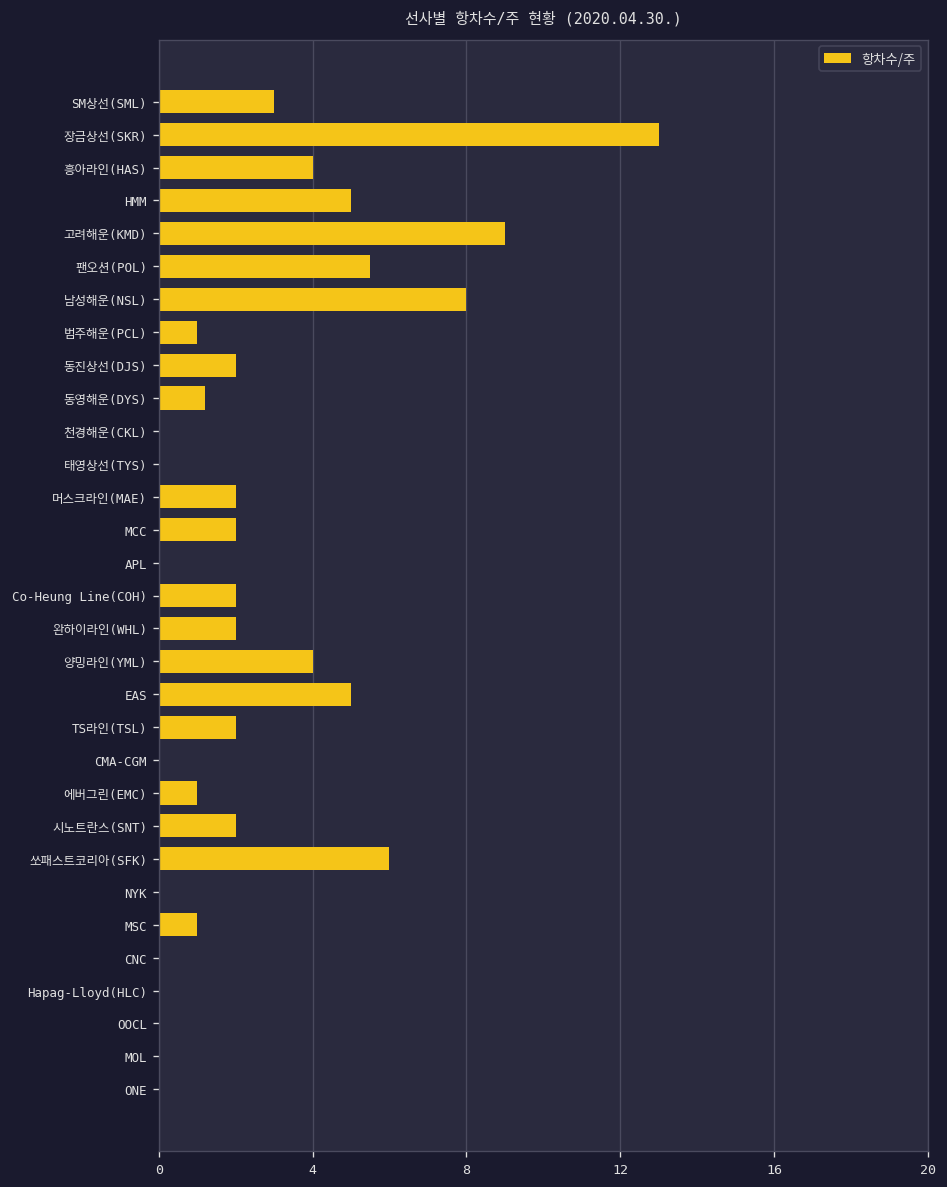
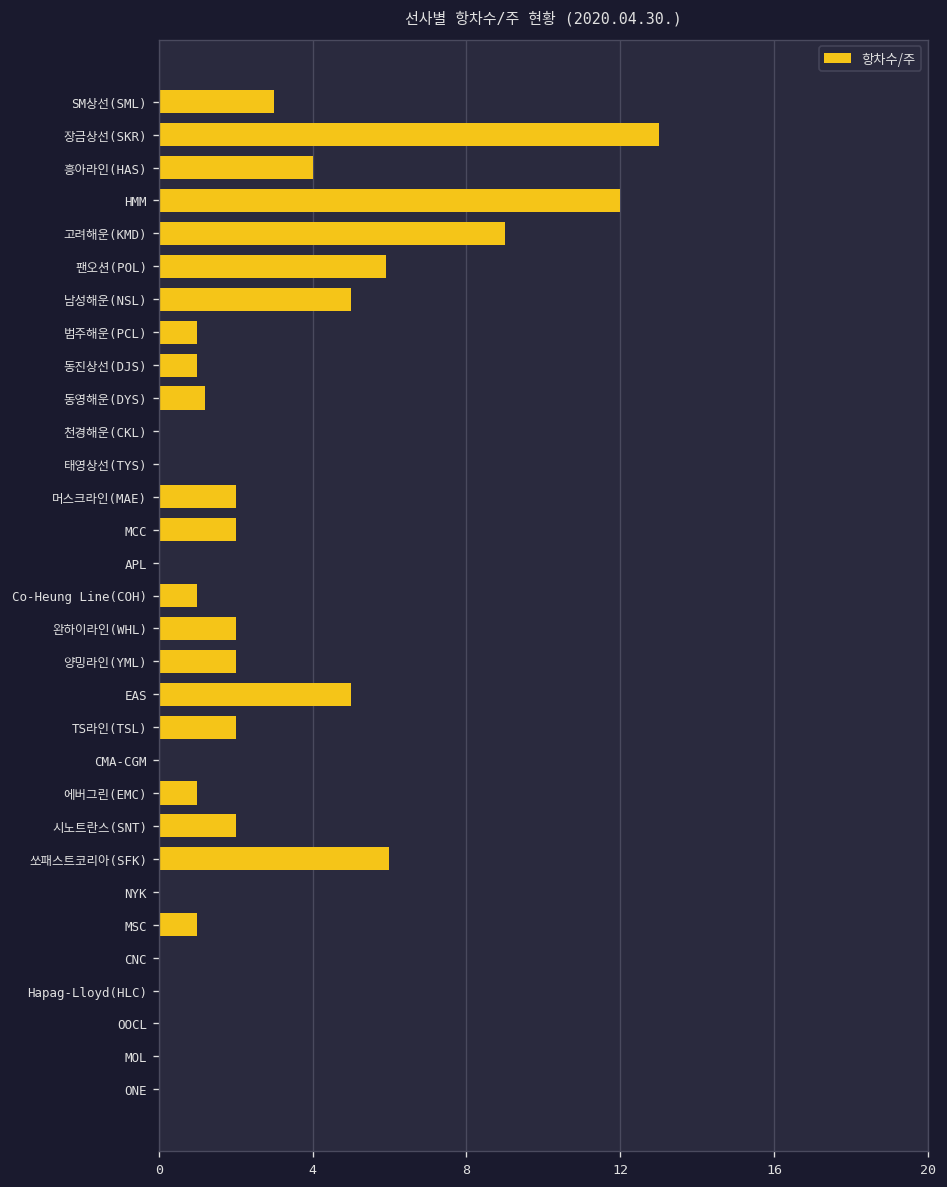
  {
    "SM상선(SML)": 3.0,
    "장금상선(SKR)": 13.0,
    "흥아라인(HAS)": 4.0,
-   "HMM": 5,
+   "HMM": 12,
    "고려해운(KMD)": 9.0,
-   "팬오션(POL)": 5.5,
-   "남성해운(NSL)": 8,
+   "팬오션(POL)": 5.9,
+   "남성해운(NSL)": 5,
    "범주해운(PCL)": 1.0,
-   "동진상선(DJS)": 2,
+   "동진상선(DJS)": 1,
    "동영해운(DYS)": 1.2,
    "천경해운(CKL)": 0.0,
    "태영상선(TYS)": 0.0,
    "머스크라인(MAE)": 2.0,
    "MCC": 2.0,
    "APL": 0.0,
-   "Co-Heung Line(COH)": 2,
+   "Co-Heung Line(COH)": 1,
    "완하이라인(WHL)": 2.0,
-   "양밍라인(YML)": 4,
+   "양밍라인(YML)": 2,
    "EAS": 5.0,
    "TS라인(TSL)": 2.0,
    "CMA-CGM": 0.0,
    "에버그린(EMC)": 1.0,
    "시노트란스(SNT)": 2.0,
    "쏘패스트코리아(SFK)": 6.0,
    "NYK": 0.0,
    "MSC": 1.0,
    "CNC": 0.0,
    "Hapag-Lloyd(HLC)": 0.0,
    "OOCL": 0.0,
    "MOL": 0.0,
    "ONE": 0.0
  }
